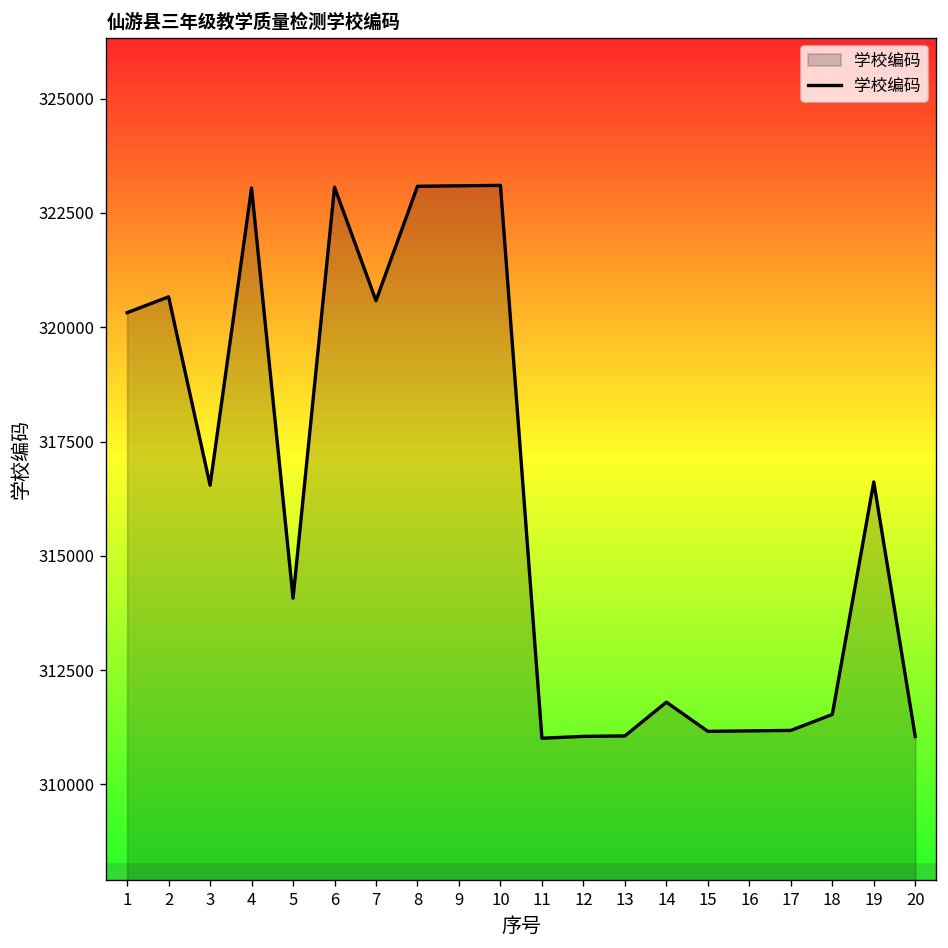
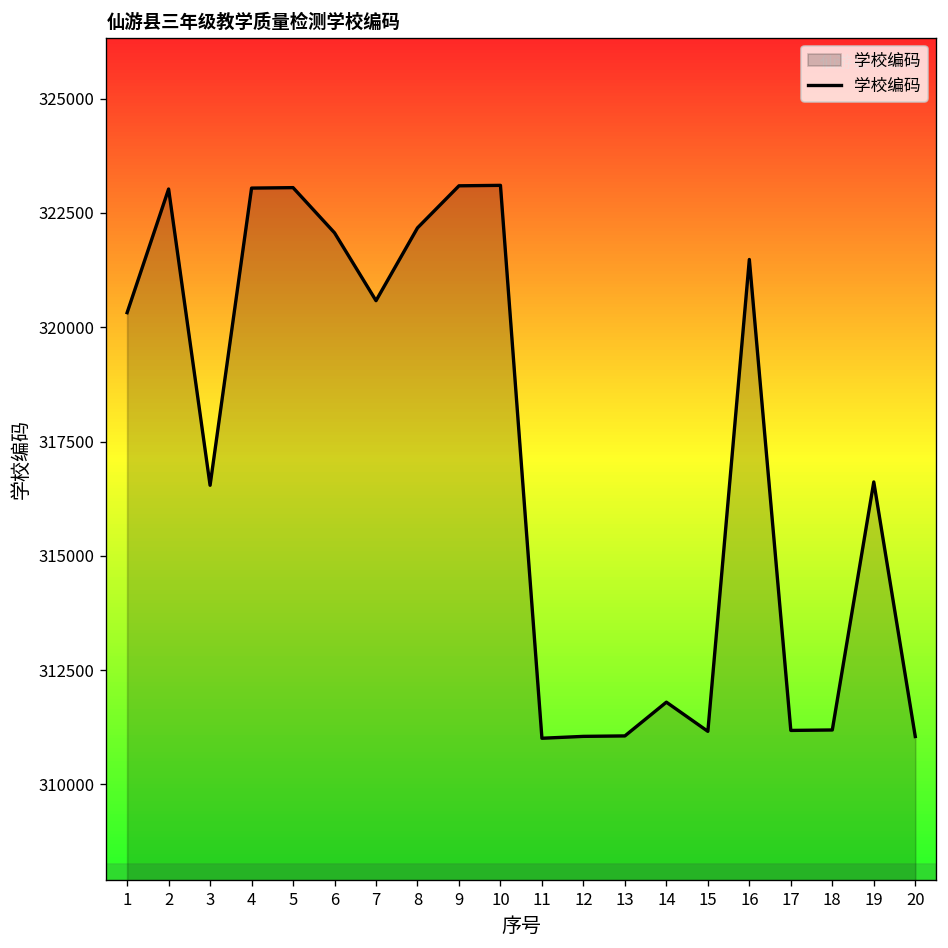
  {
    "1": 320300,
-   "2": 320700,
+   "2": 323000,
    "3": 316500,
    "4": 323000,
-   "5": 314100,
-   "6": 323100,
+   "5": 323100,
+   "6": 322100,
    "7": 320600,
-   "8": 323100,
+   "8": 322200,
    "9": 323100,
    "10": 323100,
    "11": 311000,
    "12": 311100,
    "13": 311100,
    "14": 311800,
    "15": 311200,
-   "16": 311200,
+   "16": 321500,
    "17": 311200,
-   "18": 311500,
+   "18": 311200,
    "19": 316600,
    "20": 311000
  }
